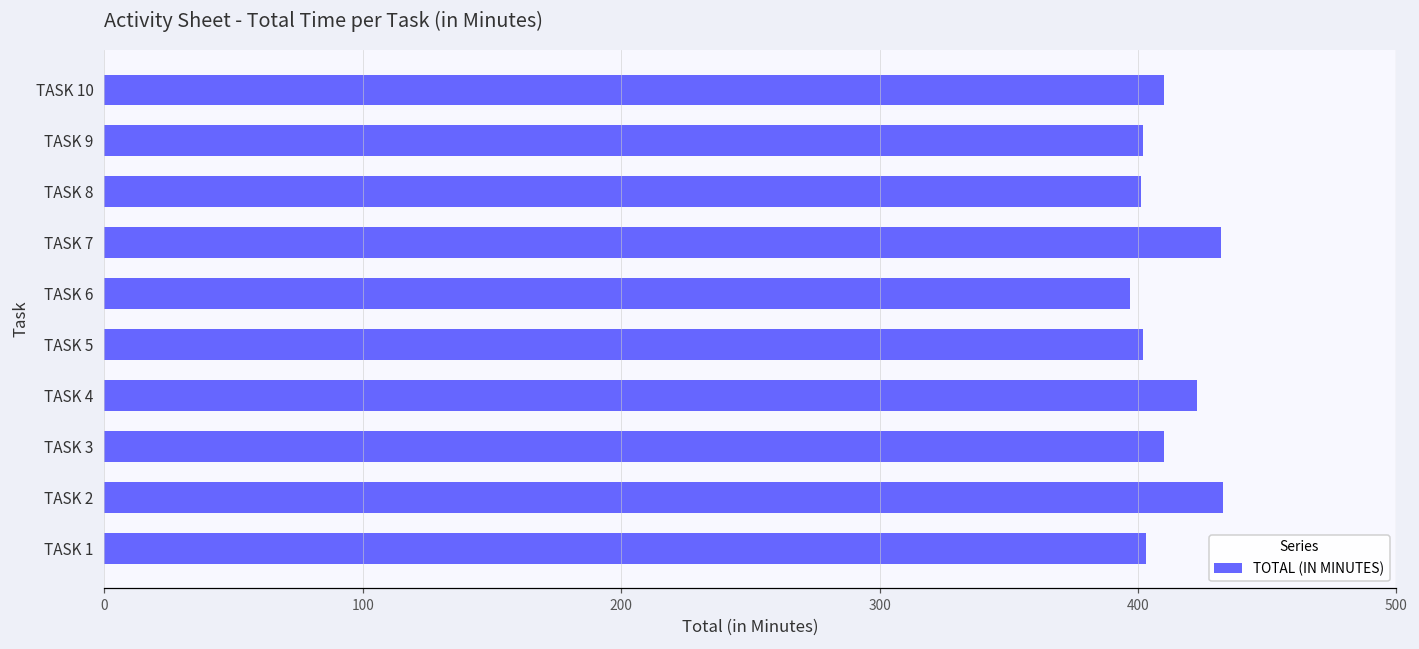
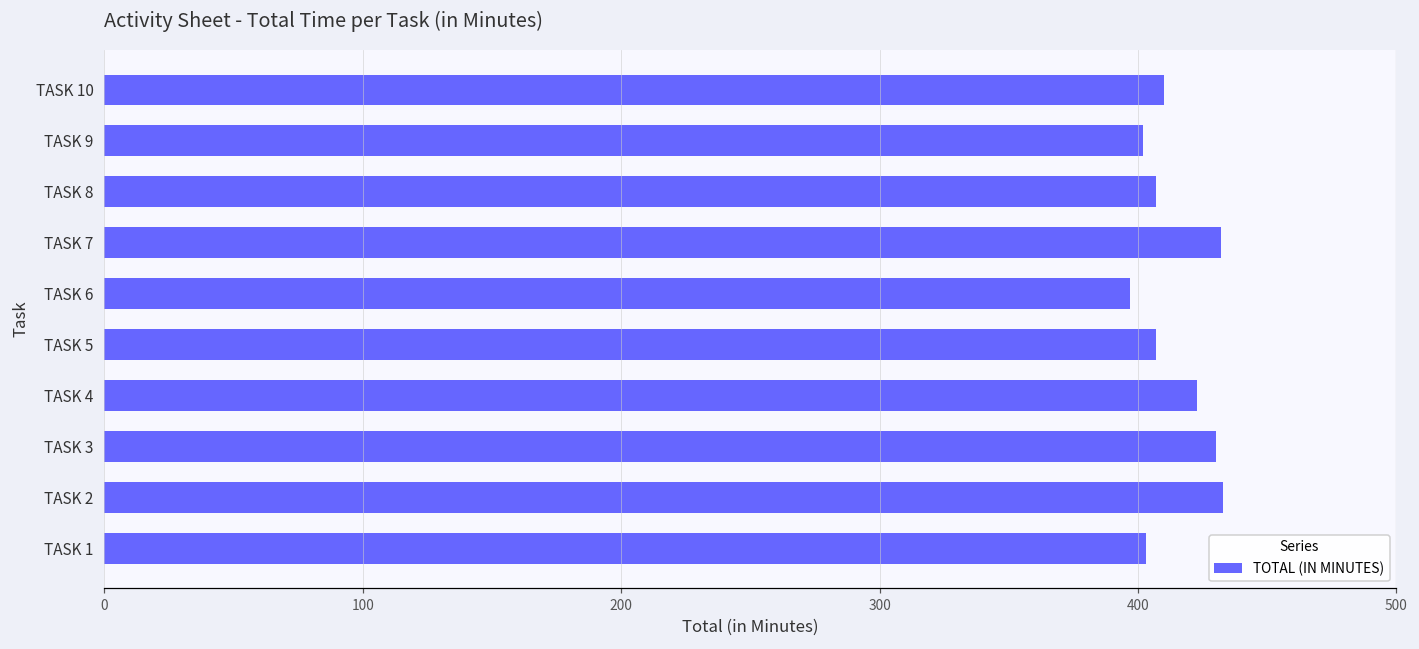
  {
    "TASK 10": 410,
    "TASK 9": 402,
-   "TASK 8": 401,
+   "TASK 8": 407,
    "TASK 7": 432,
    "TASK 6": 397,
-   "TASK 5": 402,
+   "TASK 5": 407,
    "TASK 4": 423,
-   "TASK 3": 410,
+   "TASK 3": 430,
    "TASK 2": 433,
    "TASK 1": 403
  }
